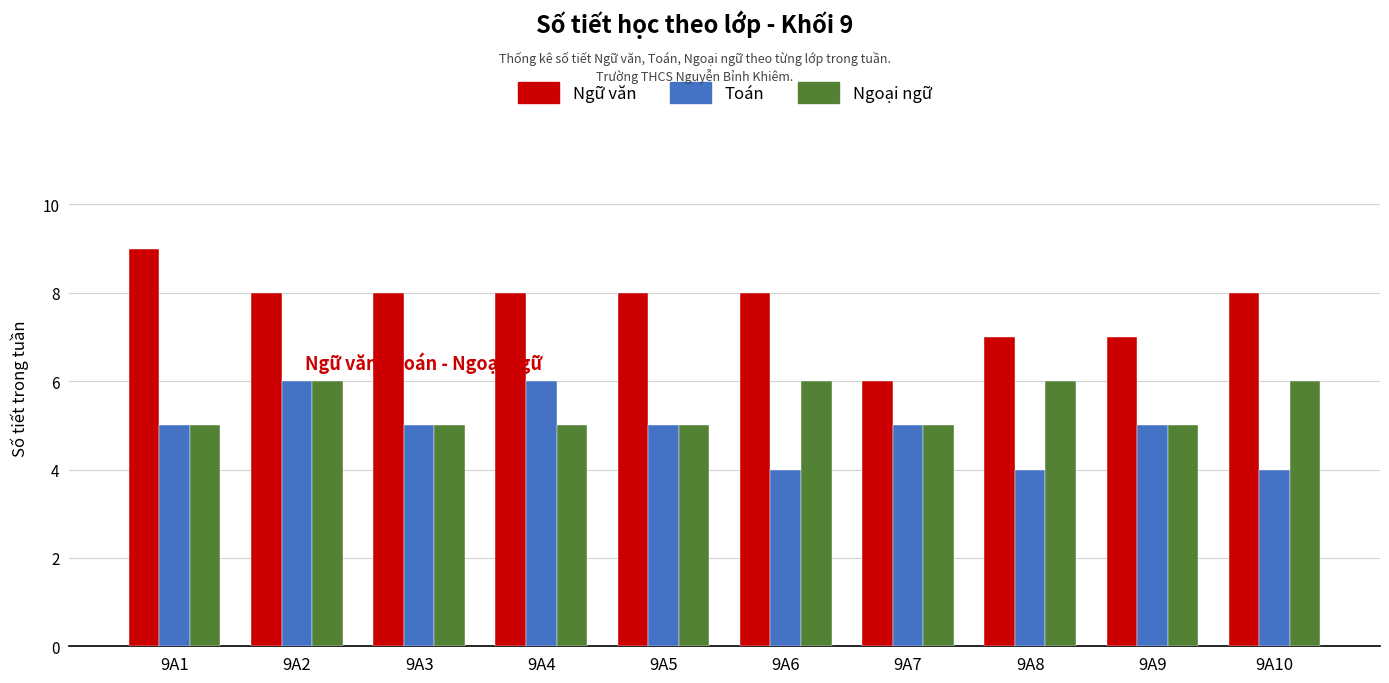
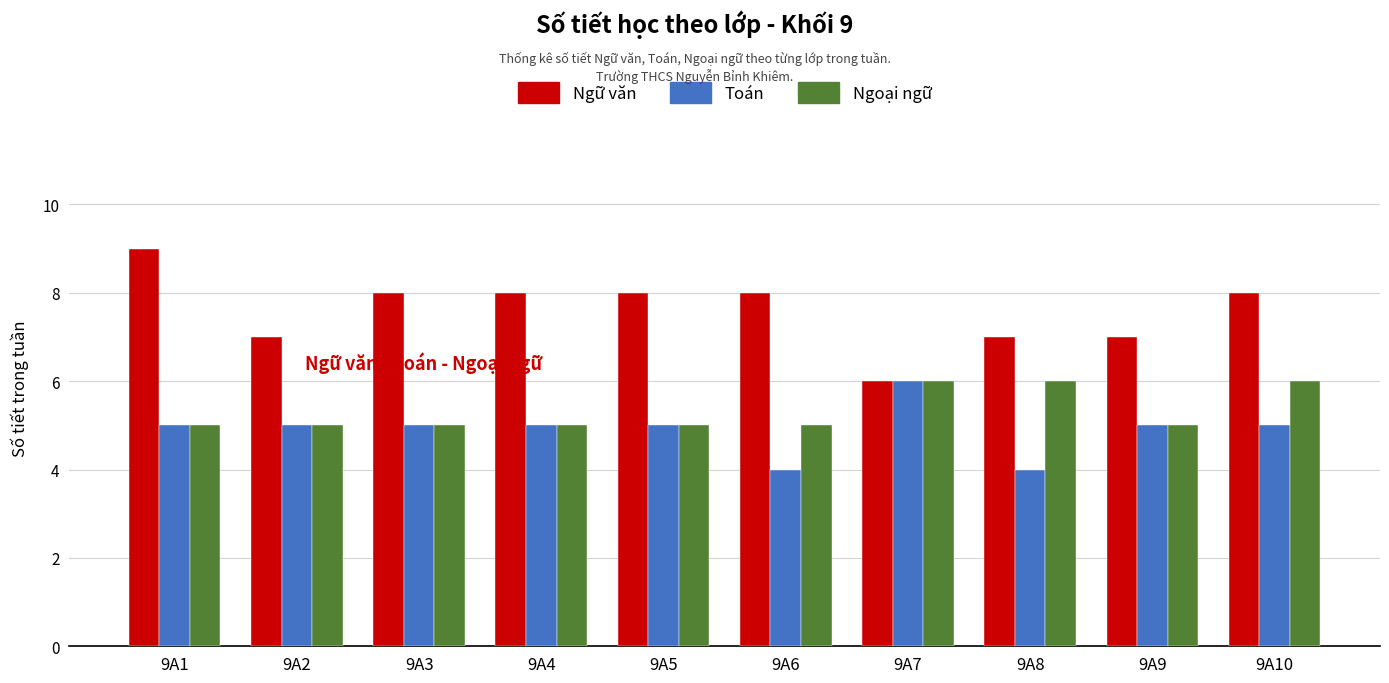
  {
    "Ngữ văn": {
      "9A1": 9,
-     "9A2": 8,
+     "9A2": 7,
      "9A3": 8,
      "9A4": 8,
      "9A5": 8,
      "9A6": 8,
      "9A7": 6,
      "9A8": 7,
      "9A9": 7,
      "9A10": 8
    },
    "Toán": {
      "9A1": 5,
-     "9A2": 6,
+     "9A2": 5,
      "9A3": 5,
-     "9A4": 6,
+     "9A4": 5,
      "9A5": 5,
      "9A6": 4,
-     "9A7": 5,
+     "9A7": 6,
      "9A8": 4,
      "9A9": 5,
-     "9A10": 4
+     "9A10": 5
    },
    "Ngoại ngữ": {
      "9A1": 5,
-     "9A2": 6,
+     "9A2": 5,
      "9A3": 5,
      "9A4": 5,
      "9A5": 5,
-     "9A6": 6,
-     "9A7": 5,
+     "9A6": 5,
+     "9A7": 6,
      "9A8": 6,
      "9A9": 5,
      "9A10": 6
    }
  }
